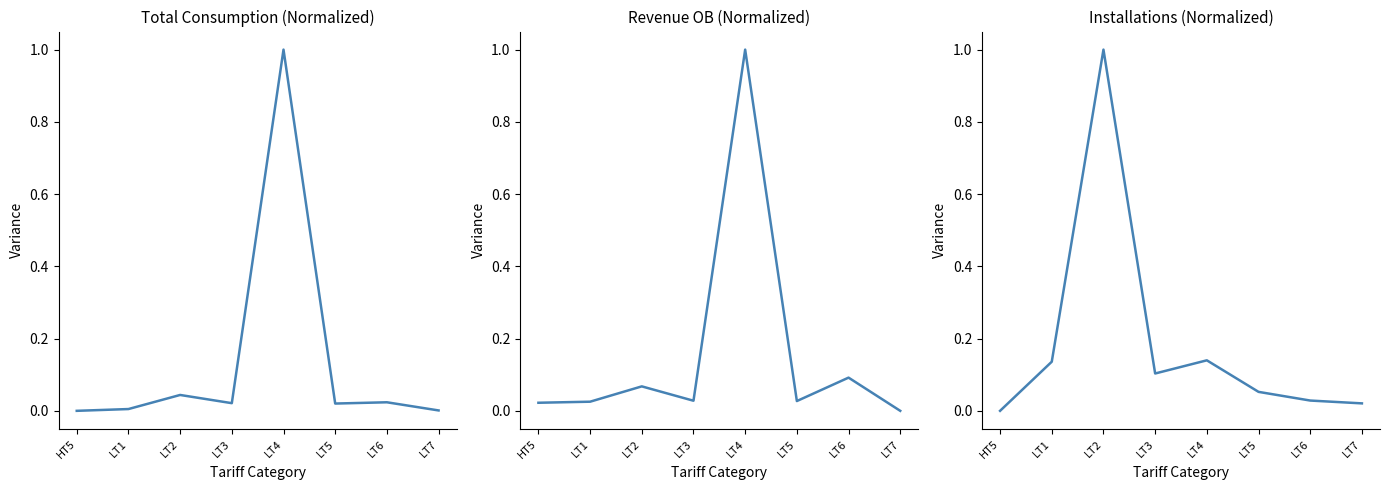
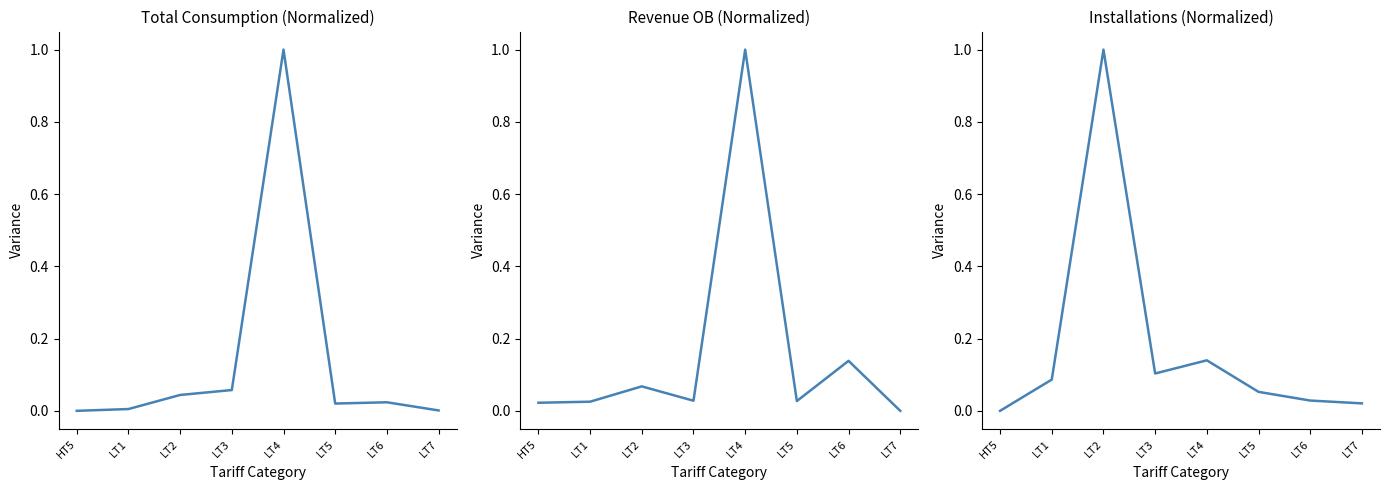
  {
    "Total Consumption (Normalized)": {
      "HT5": 0.00,
      "LT1": 0.00,
      "LT2": 0.04,
-     "LT3": 0.02,
+     "LT3": 0.06,
      "LT4": 1.00,
      "LT5": 0.02,
      "LT6": 0.02,
      "LT7": 0.00
    },
    "Revenue OB (Normalized)": {
      "HT5": 0.02,
      "LT1": 0.03,
      "LT2": 0.07,
      "LT3": 0.03,
      "LT4": 1.00,
      "LT5": 0.03,
-     "LT6": 0.09,
+     "LT6": 0.14,
      "LT7": 0.00
    },
    "Installations (Normalized)": {
      "HT5": 0.00,
-     "LT1": 0.14,
+     "LT1": 0.09,
      "LT2": 1.00,
      "LT3": 0.10,
      "LT4": 0.14,
      "LT5": 0.05,
      "LT6": 0.03,
      "LT7": 0.02
    }
  }
